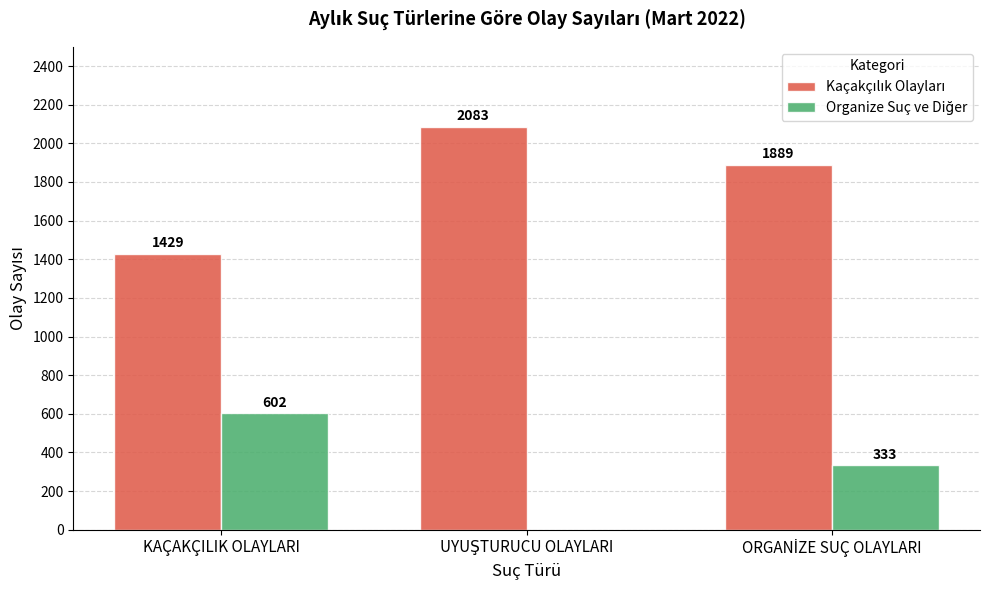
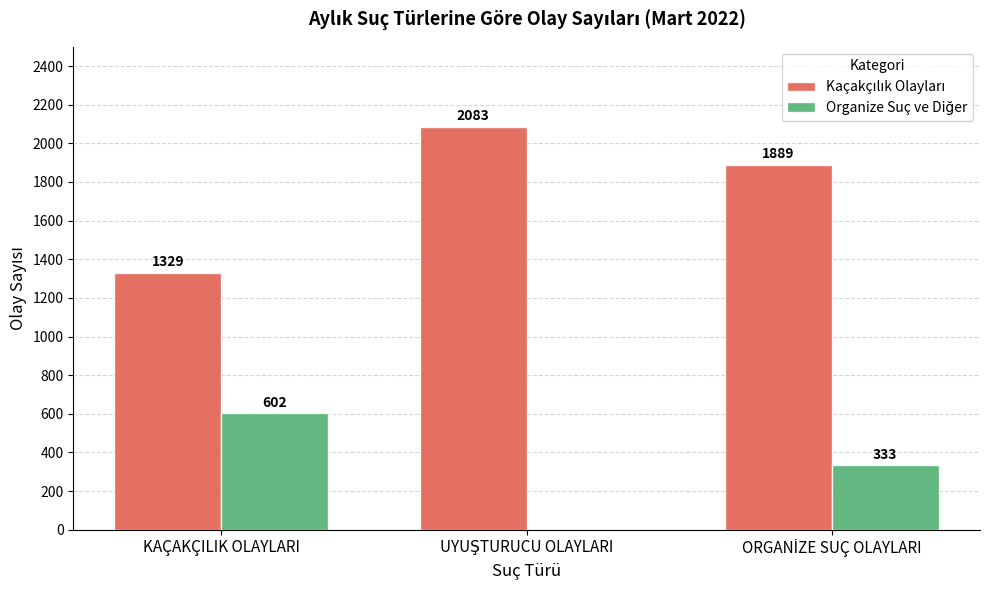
  {
    "Kaçakçılık Olayları": {
-     "KAÇAKÇILIK OLAYLARI": 1429,
+     "KAÇAKÇILIK OLAYLARI": 1329,
      "UYUŞTURUCU OLAYLARI": 2083,
      "ORGANİZE SUÇ OLAYLARI": 1889
    },
    "Organize Suç ve Diğer": {
      "KAÇAKÇILIK OLAYLARI": 602,
      "ORGANİZE SUÇ OLAYLARI": 333
    }
  }
